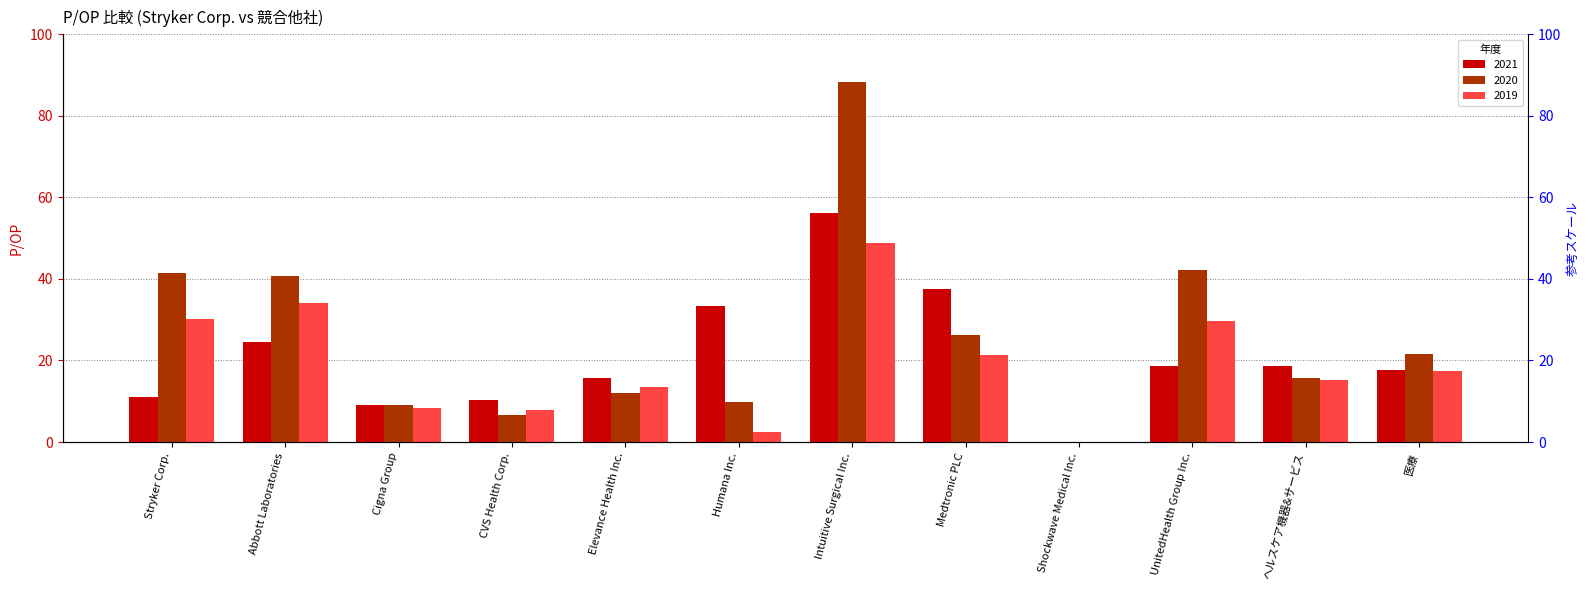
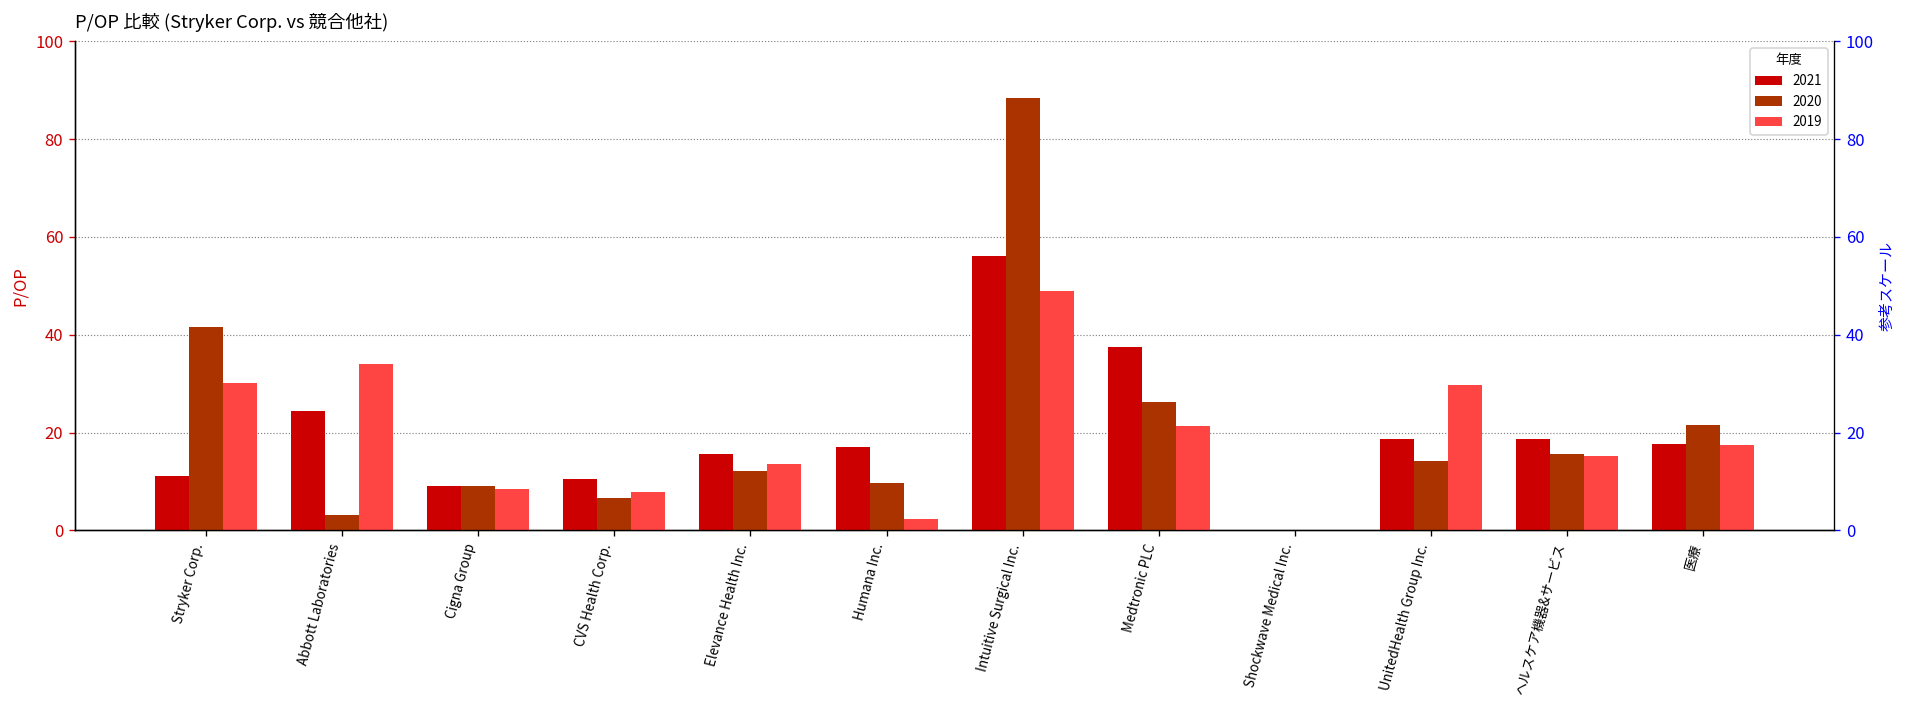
  {
    "2021": {
      "Stryker Corp.": 11,
      "Abbott Laboratories": 24,
      "Cigna Group": 9,
      "CVS Health Corp.": 10,
      "Elevance Health Inc.": 16,
-     "Humana Inc.": 33,
+     "Humana Inc.": 17,
      "Intuitive Surgical Inc.": 56,
      "Medtronic PLC": 37,
      "Shockwave Medical Inc.": 0,
      "UnitedHealth Group Inc.": 19,
      "ヘルスケア機器&サービス": 19,
      "医療": 18
    },
    "2020": {
      "Stryker Corp.": 42,
-     "Abbott Laboratories": 41,
+     "Abbott Laboratories": 3,
      "Cigna Group": 9,
      "CVS Health Corp.": 7,
      "Elevance Health Inc.": 12,
      "Humana Inc.": 10,
      "Intuitive Surgical Inc.": 88,
      "Medtronic PLC": 26,
      "Shockwave Medical Inc.": 0,
-     "UnitedHealth Group Inc.": 42,
+     "UnitedHealth Group Inc.": 14,
      "ヘルスケア機器&サービス": 16,
      "医療": 22
    },
    "2019": {
      "Stryker Corp.": 30,
      "Abbott Laboratories": 34,
      "Cigna Group": 8,
      "CVS Health Corp.": 8,
      "Elevance Health Inc.": 14,
      "Humana Inc.": 2,
      "Intuitive Surgical Inc.": 49,
      "Medtronic PLC": 21,
      "Shockwave Medical Inc.": 0,
      "UnitedHealth Group Inc.": 30,
      "ヘルスケア機器&サービス": 15,
      "医療": 17
    }
  }
